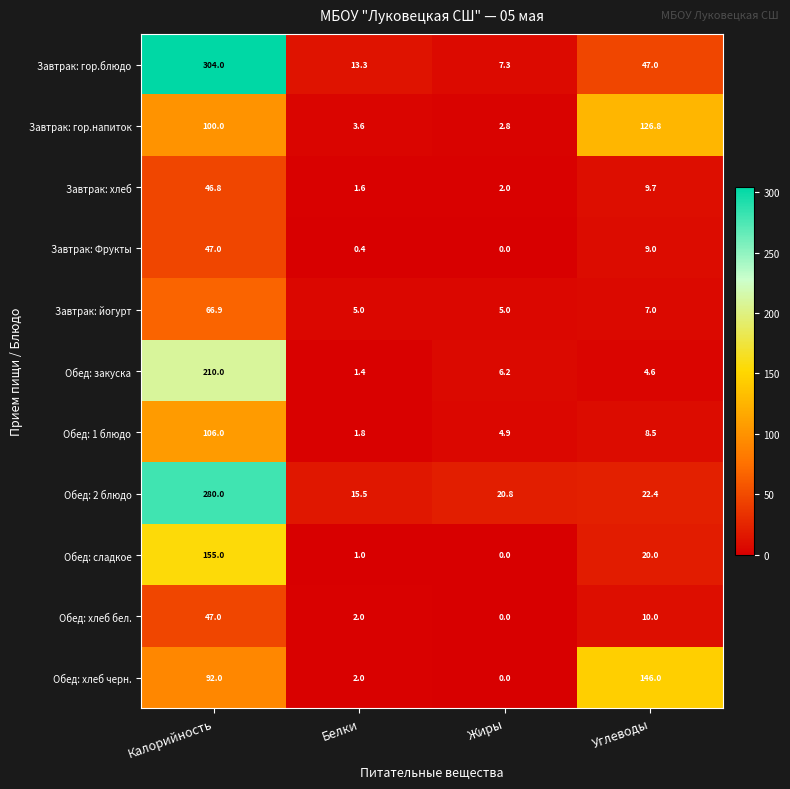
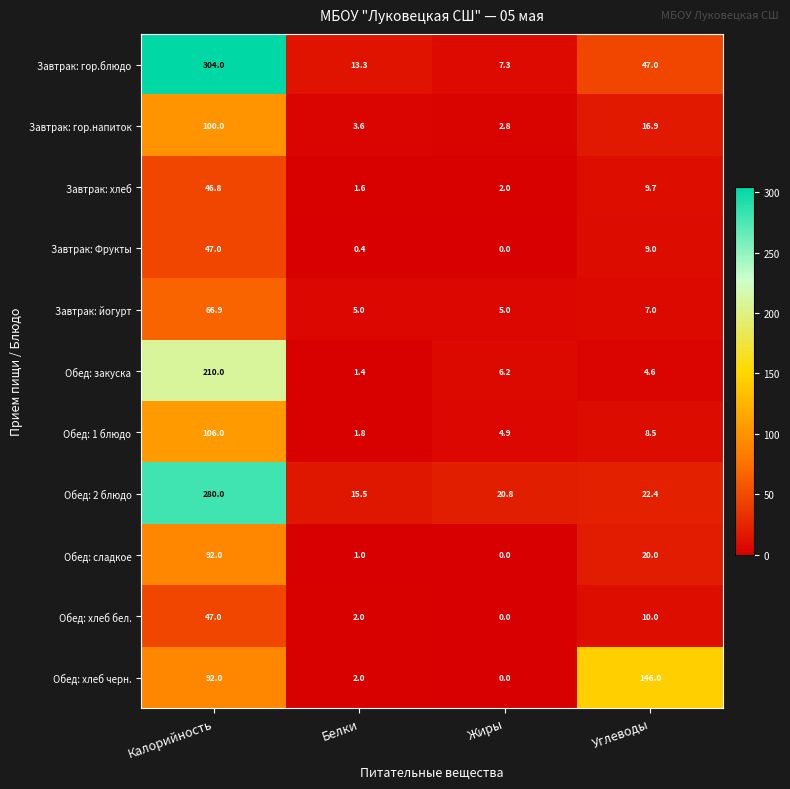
  {
    "Завтрак: гор.блюдо": {
      "Калорийность": 304.0,
      "Белки": 13.3,
      "Жиры": 7.3,
      "Углеводы": 47.0
    },
    "Завтрак: гор.напиток": {
      "Калорийность": 100.0,
      "Белки": 3.6,
      "Жиры": 2.8,
-     "Углеводы": 126.8
+     "Углеводы": 16.9
    },
    "Завтрак: хлеб": {
      "Калорийность": 46.8,
      "Белки": 1.6,
      "Жиры": 2.0,
      "Углеводы": 9.7
    },
    "Завтрак: Фрукты": {
      "Калорийность": 47.0,
      "Белки": 0.4,
      "Жиры": 0.0,
      "Углеводы": 9.0
    },
    "Завтрак: йогурт": {
      "Калорийность": 66.9,
      "Белки": 5.0,
      "Жиры": 5.0,
      "Углеводы": 7.0
    },
    "Обед: закуска": {
      "Калорийность": 210.0,
      "Белки": 1.4,
      "Жиры": 6.2,
      "Углеводы": 4.6
    },
    "Обед: 1 блюдо": {
      "Калорийность": 106.0,
      "Белки": 1.8,
      "Жиры": 4.9,
      "Углеводы": 8.5
    },
    "Обед: 2 блюдо": {
      "Калорийность": 280.0,
      "Белки": 15.5,
      "Жиры": 20.8,
      "Углеводы": 22.4
    },
    "Обед: сладкое": {
-     "Калорийность": 155.0,
+     "Калорийность": 92.0,
      "Белки": 1.0,
      "Жиры": 0.0,
      "Углеводы": 20.0
    },
    "Обед: хлеб бел.": {
      "Калорийность": 47.0,
      "Белки": 2.0,
      "Жиры": 0.0,
      "Углеводы": 10.0
    },
    "Обед: хлеб черн.": {
      "Калорийность": 92.0,
      "Белки": 2.0,
      "Жиры": 0.0,
      "Углеводы": 146.0
    }
  }
